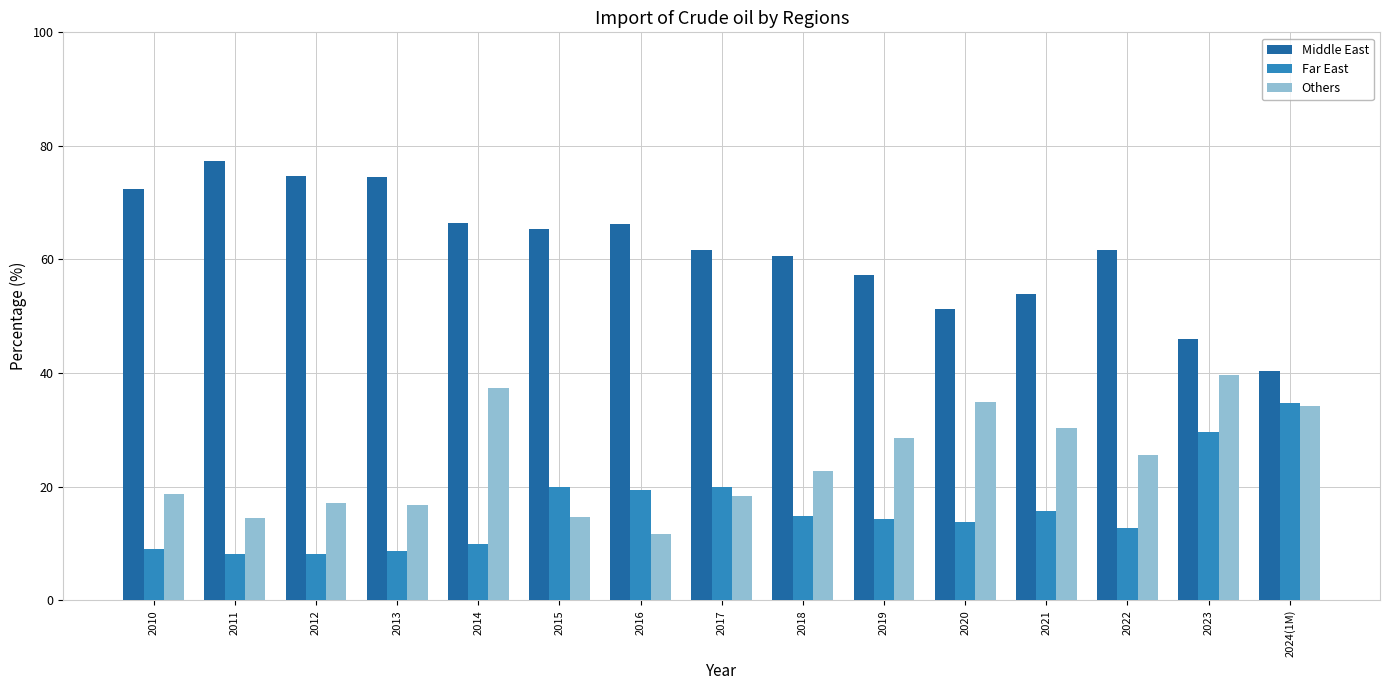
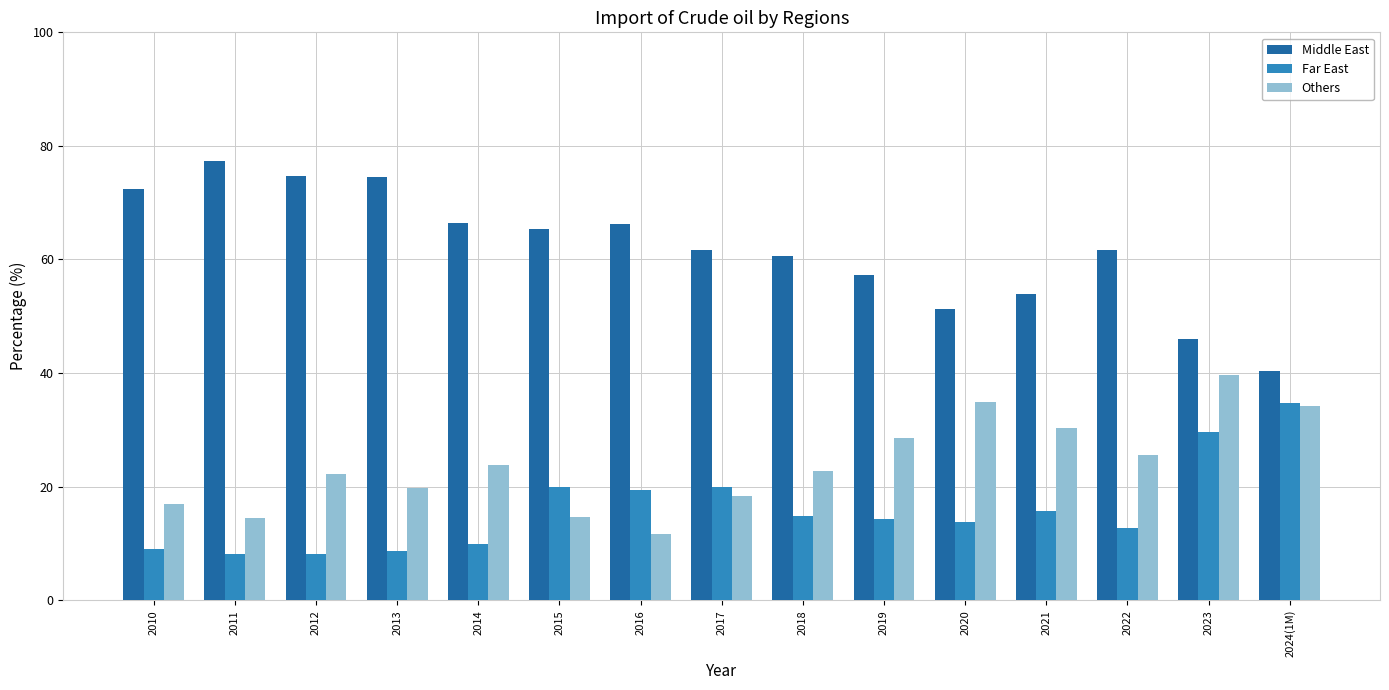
  {
    "Others": {
-     "2010": 19,
+     "2010": 17,
      "2011": 15,
-     "2012": 17,
-     "2013": 17,
-     "2014": 37,
+     "2012": 22,
+     "2013": 20,
+     "2014": 24,
      "2015": 15,
      "2016": 12,
      "2017": 18,
      "2018": 23,
      "2019": 28,
      "2020": 35,
      "2021": 30,
      "2022": 26,
      "2023": 40,
      "2024(1M)": 34
    }
  }
